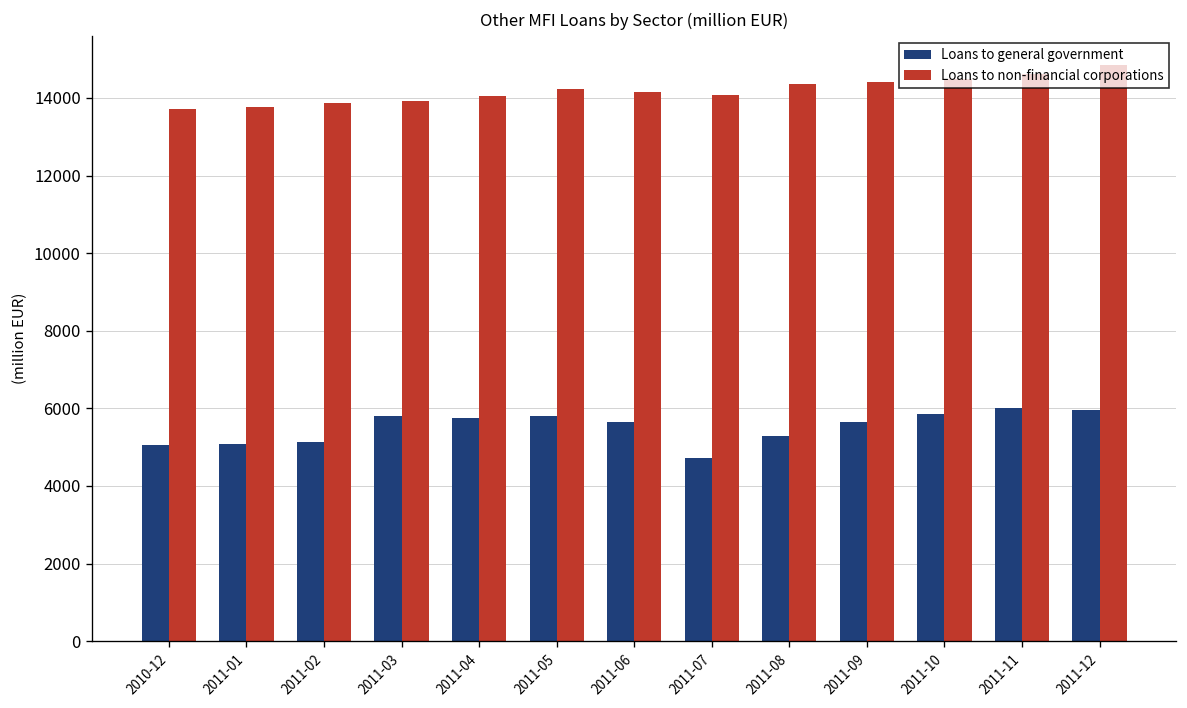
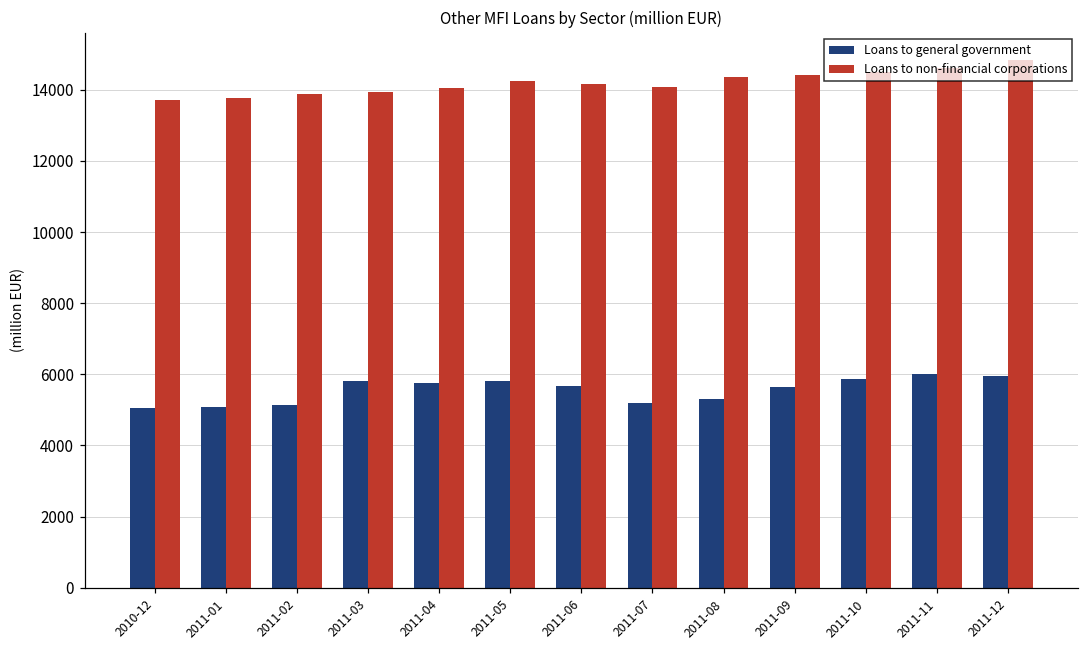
  {
    "Loans to general government": {
      "2010-12": 5100,
      "2011-01": 5100,
      "2011-02": 5100,
      "2011-03": 5800,
      "2011-04": 5700,
      "2011-05": 5800,
      "2011-06": 5700,
-     "2011-07": 4700,
+     "2011-07": 5200,
      "2011-08": 5300,
      "2011-09": 5600,
      "2011-10": 5900,
      "2011-11": 6000,
      "2011-12": 6000
    },
    "Loans to non-financial corporations": {
      "2010-12": 13700,
      "2011-01": 13800,
      "2011-02": 13900,
      "2011-03": 13900,
      "2011-04": 14000,
      "2011-05": 14200,
      "2011-06": 14200,
      "2011-07": 14100,
      "2011-08": 14400,
      "2011-09": 14400
    }
  }
